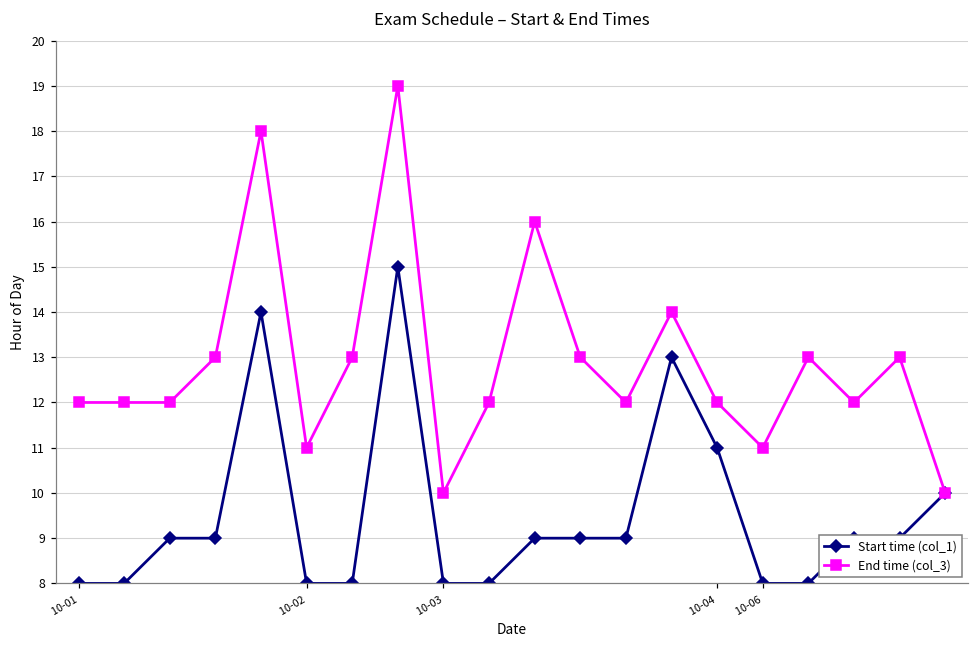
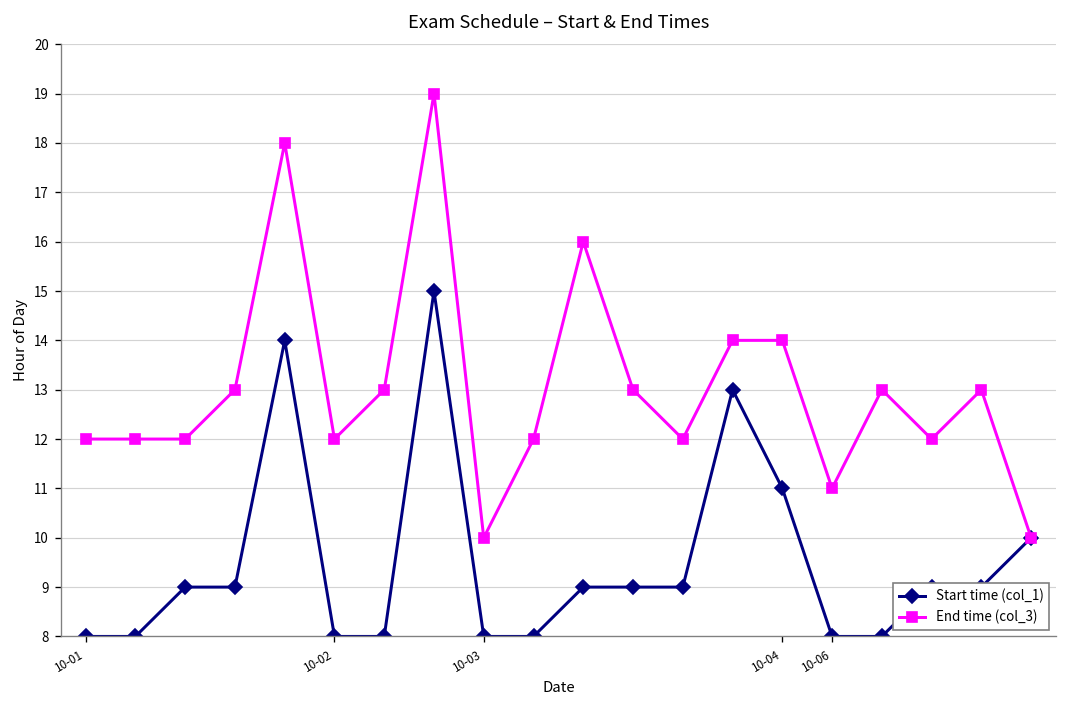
  {
    "Start time (col_1)": {
      "10-01": 8,
      "10-02": 8,
      "10-03": 8,
      "10-04": 11,
      "10-06": 8
    },
    "End time (col_3)": {
      "10-01": 12,
-     "10-02": 11,
+     "10-02": 12,
      "10-03": 10,
-     "10-04": 12,
+     "10-04": 14,
      "10-06": 11
    }
  }
